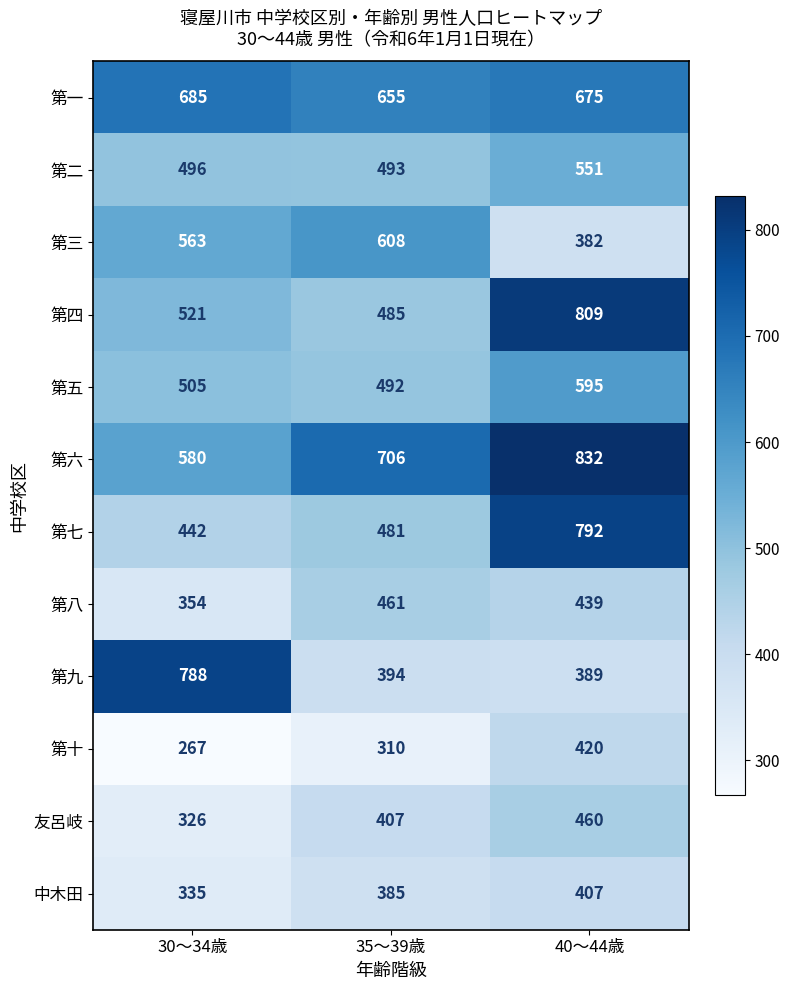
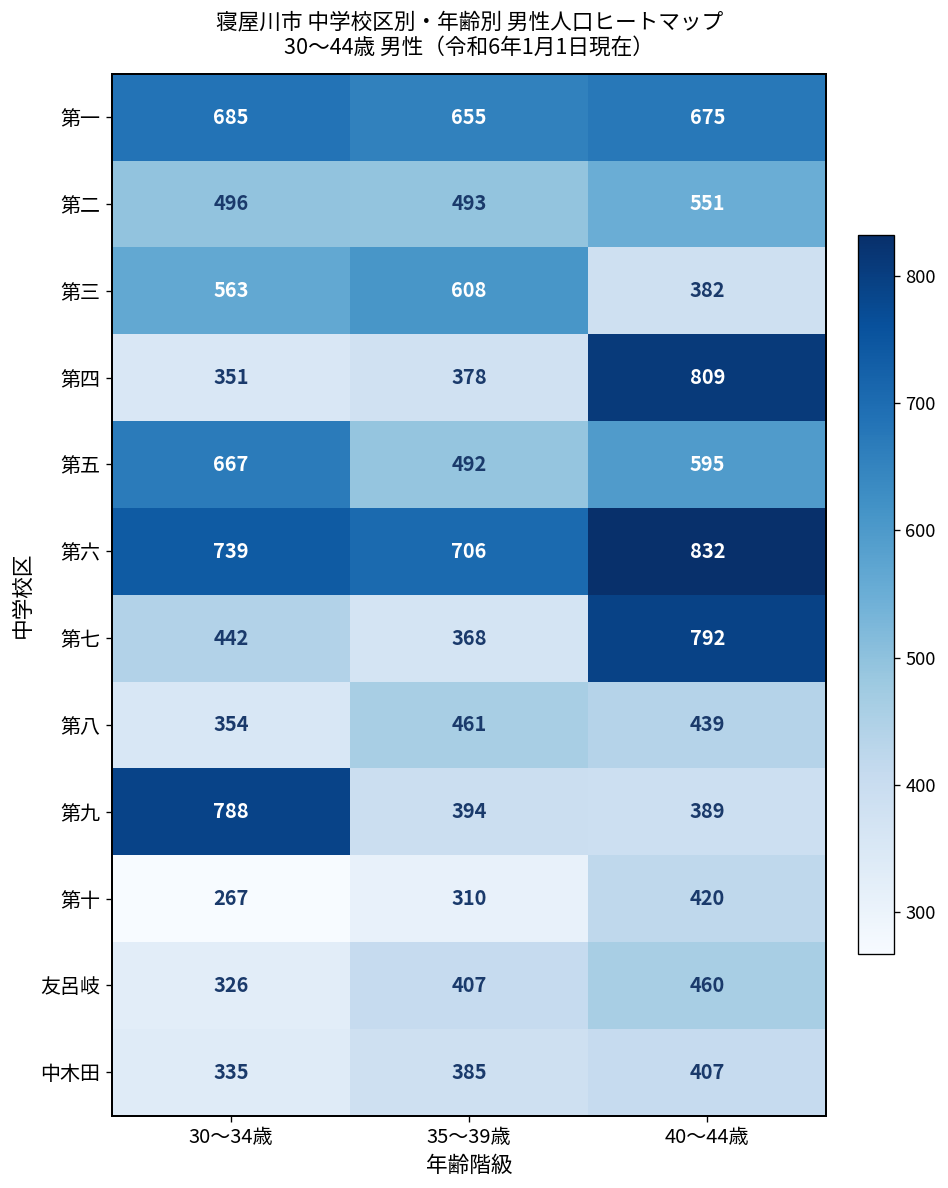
  {
    "第一": {
      "30～34歳": 685,
      "35～39歳": 655,
      "40～44歳": 675
    },
    "第二": {
      "30～34歳": 496,
      "35～39歳": 493,
      "40～44歳": 551
    },
    "第三": {
      "30～34歳": 563,
      "35～39歳": 608,
      "40～44歳": 382
    },
    "第四": {
-     "30～34歳": 521,
-     "35～39歳": 485,
+     "30～34歳": 351,
+     "35～39歳": 378,
      "40～44歳": 809
    },
    "第五": {
-     "30～34歳": 505,
+     "30～34歳": 667,
      "35～39歳": 492,
      "40～44歳": 595
    },
    "第六": {
-     "30～34歳": 580,
+     "30～34歳": 739,
      "35～39歳": 706,
      "40～44歳": 832
    },
    "第七": {
      "30～34歳": 442,
-     "35～39歳": 481,
+     "35～39歳": 368,
      "40～44歳": 792
    },
    "第八": {
      "30～34歳": 354,
      "35～39歳": 461,
      "40～44歳": 439
    },
    "第九": {
      "30～34歳": 788,
      "35～39歳": 394,
      "40～44歳": 389
    },
    "第十": {
      "30～34歳": 267,
      "35～39歳": 310,
      "40～44歳": 420
    },
    "友呂岐": {
      "30～34歳": 326,
      "35～39歳": 407,
      "40～44歳": 460
    },
    "中木田": {
      "30～34歳": 335,
      "35～39歳": 385,
      "40～44歳": 407
    }
  }
